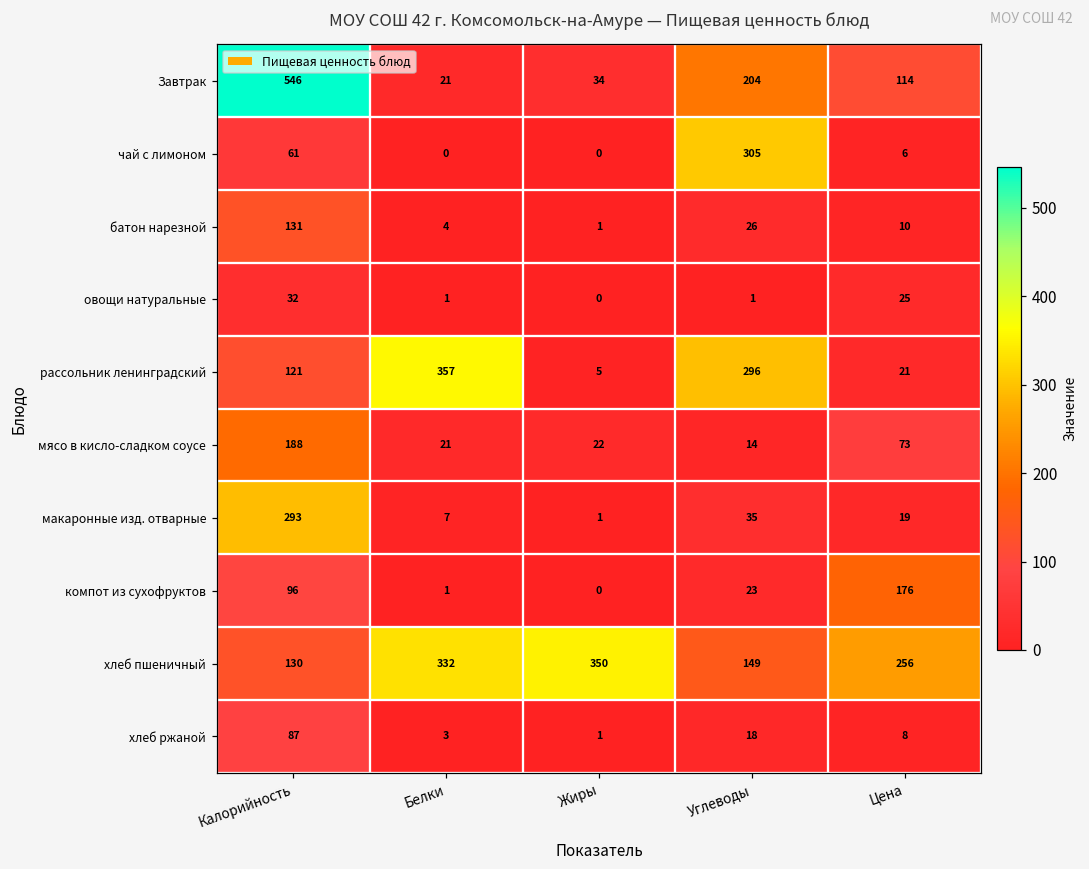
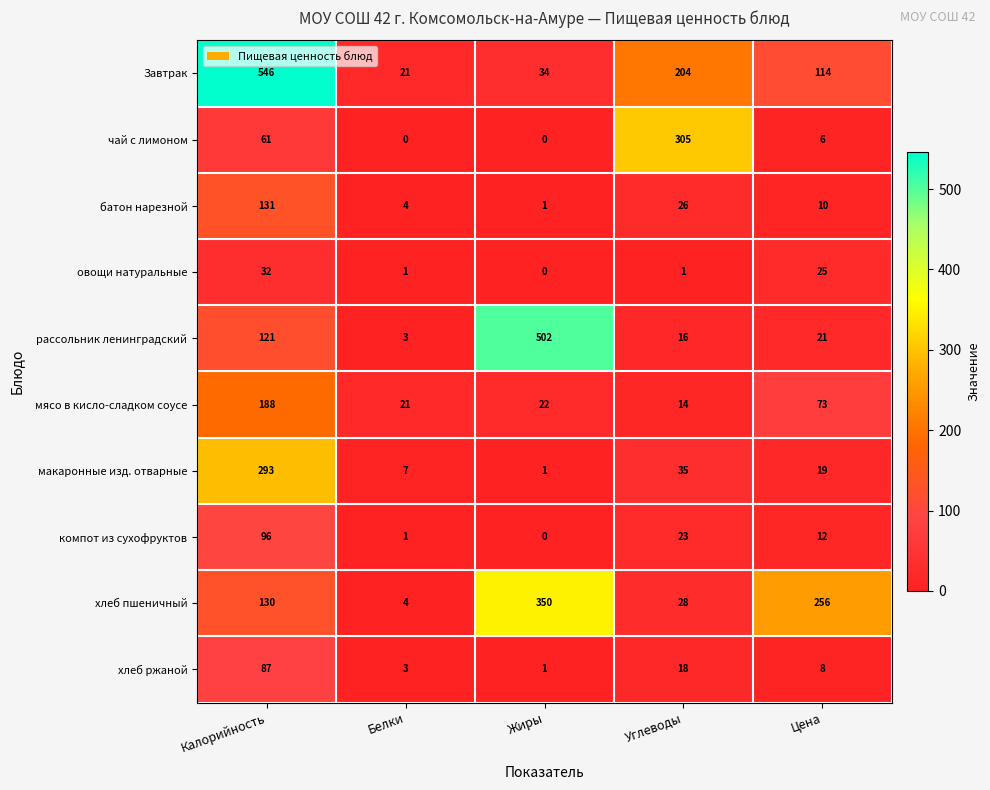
  {
    "Завтрак": {
      "Калорийность": 546,
      "Белки": 21,
      "Жиры": 34,
      "Углеводы": 204,
      "Цена": 114
    },
    "чай с лимоном": {
      "Калорийность": 61,
      "Белки": 0,
      "Жиры": 0,
      "Углеводы": 305,
      "Цена": 6
    },
    "батон нарезной": {
      "Калорийность": 131,
      "Белки": 4,
      "Жиры": 1,
      "Углеводы": 26,
      "Цена": 10
    },
    "овощи натуральные": {
      "Калорийность": 32,
      "Белки": 1,
      "Жиры": 0,
      "Углеводы": 1,
      "Цена": 25
    },
    "рассольник ленинградский": {
      "Калорийность": 121,
-     "Белки": 357,
-     "Жиры": 5,
-     "Углеводы": 296,
+     "Белки": 3,
+     "Жиры": 502,
+     "Углеводы": 16,
      "Цена": 21
    },
    "мясо в кисло-сладком соусе": {
      "Калорийность": 188,
      "Белки": 21,
      "Жиры": 22,
      "Углеводы": 14,
      "Цена": 73
    },
    "макаронные изд. отварные": {
      "Калорийность": 293,
      "Белки": 7,
      "Жиры": 1,
      "Углеводы": 35,
      "Цена": 19
    },
    "компот из сухофруктов": {
      "Калорийность": 96,
      "Белки": 1,
      "Жиры": 0,
      "Углеводы": 23,
-     "Цена": 176
+     "Цена": 12
    },
    "хлеб пшеничный": {
      "Калорийность": 130,
-     "Белки": 332,
+     "Белки": 4,
      "Жиры": 350,
-     "Углеводы": 149,
+     "Углеводы": 28,
      "Цена": 256
    },
    "хлеб ржаной": {
      "Калорийность": 87,
      "Белки": 3,
      "Жиры": 1,
      "Углеводы": 18,
      "Цена": 8
    }
  }
